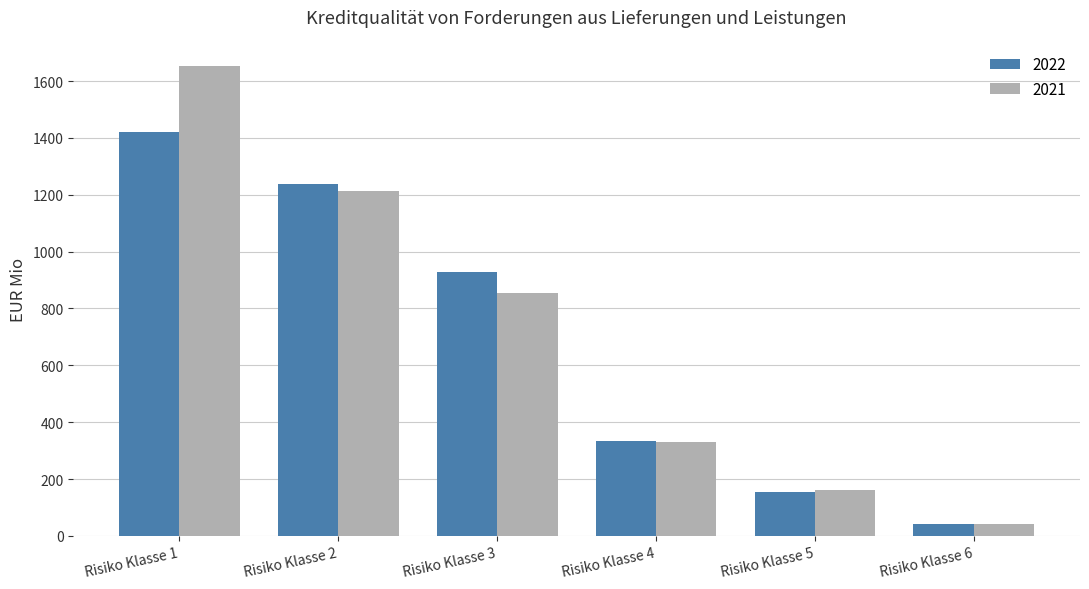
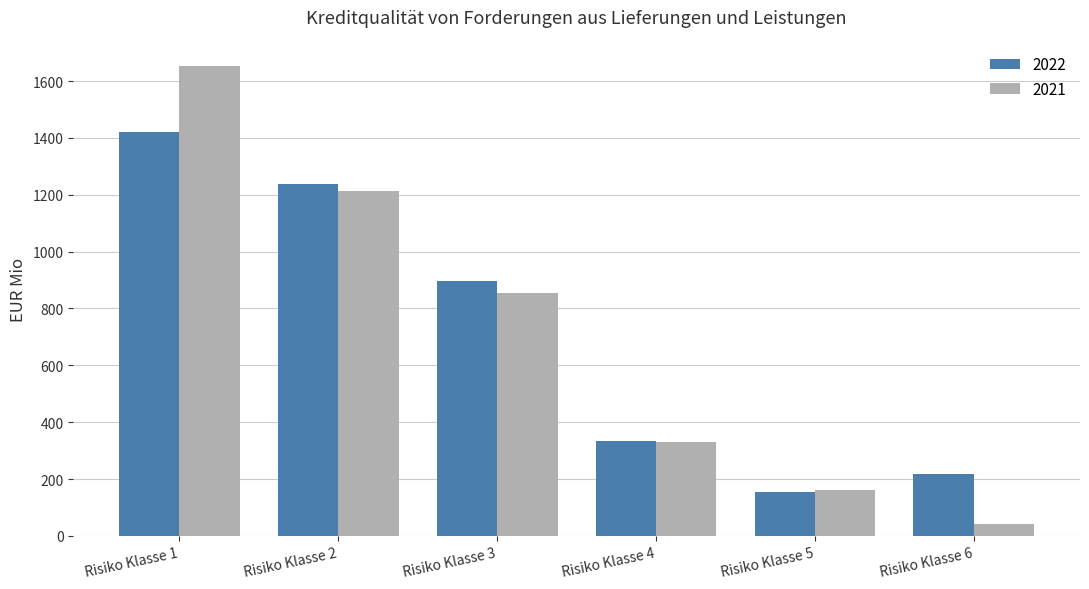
  {
    "2022": {
      "Risiko Klasse 1": 1420,
      "Risiko Klasse 2": 1240,
-     "Risiko Klasse 3": 930,
+     "Risiko Klasse 3": 900,
      "Risiko Klasse 4": 330,
      "Risiko Klasse 5": 150,
-     "Risiko Klasse 6": 40
+     "Risiko Klasse 6": 220
    },
    "2021": {
      "Risiko Klasse 1": 1650,
      "Risiko Klasse 2": 1210,
      "Risiko Klasse 3": 860,
      "Risiko Klasse 4": 330,
      "Risiko Klasse 5": 160,
      "Risiko Klasse 6": 40
    }
  }
